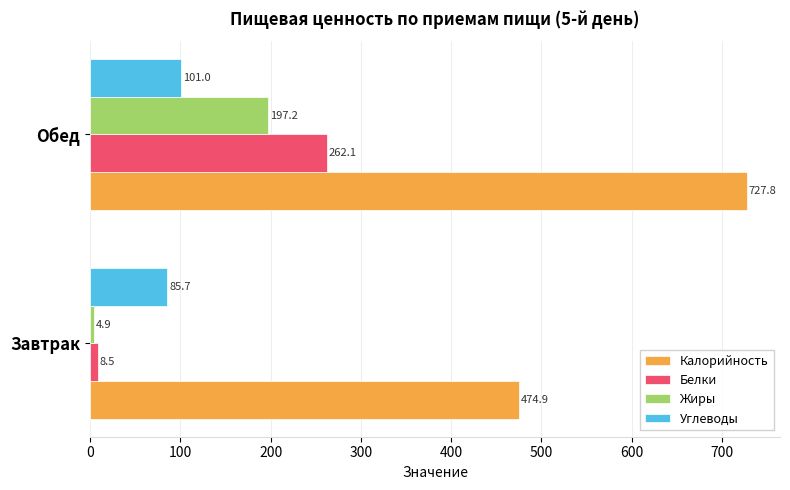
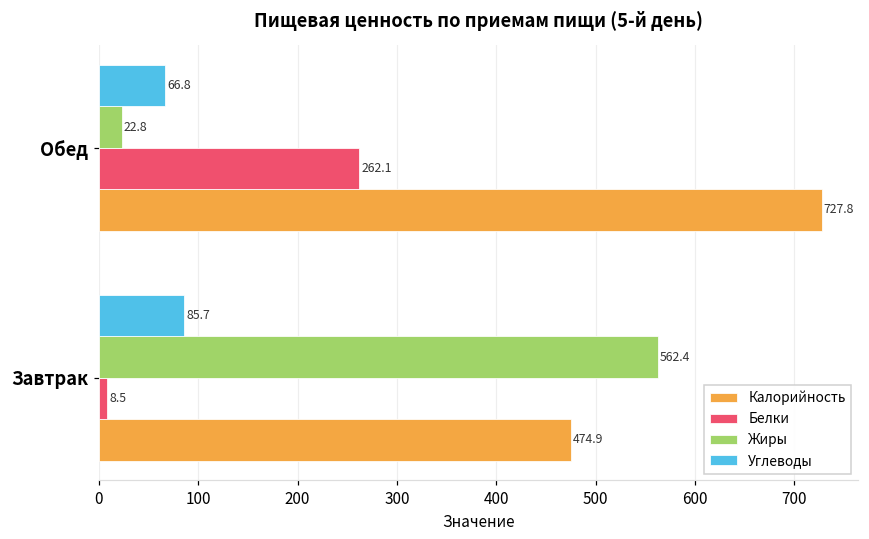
  {
    "Калорийность": {
      "Обед": 727.8,
      "Завтрак": 474.9
    },
    "Белки": {
      "Обед": 262.1,
      "Завтрак": 8.5
    },
    "Жиры": {
-     "Обед": 197.2,
-     "Завтрак": 4.9
+     "Обед": 22.8,
+     "Завтрак": 562.4
    },
    "Углеводы": {
-     "Обед": 101.0,
+     "Обед": 66.8,
      "Завтрак": 85.7
    }
  }
